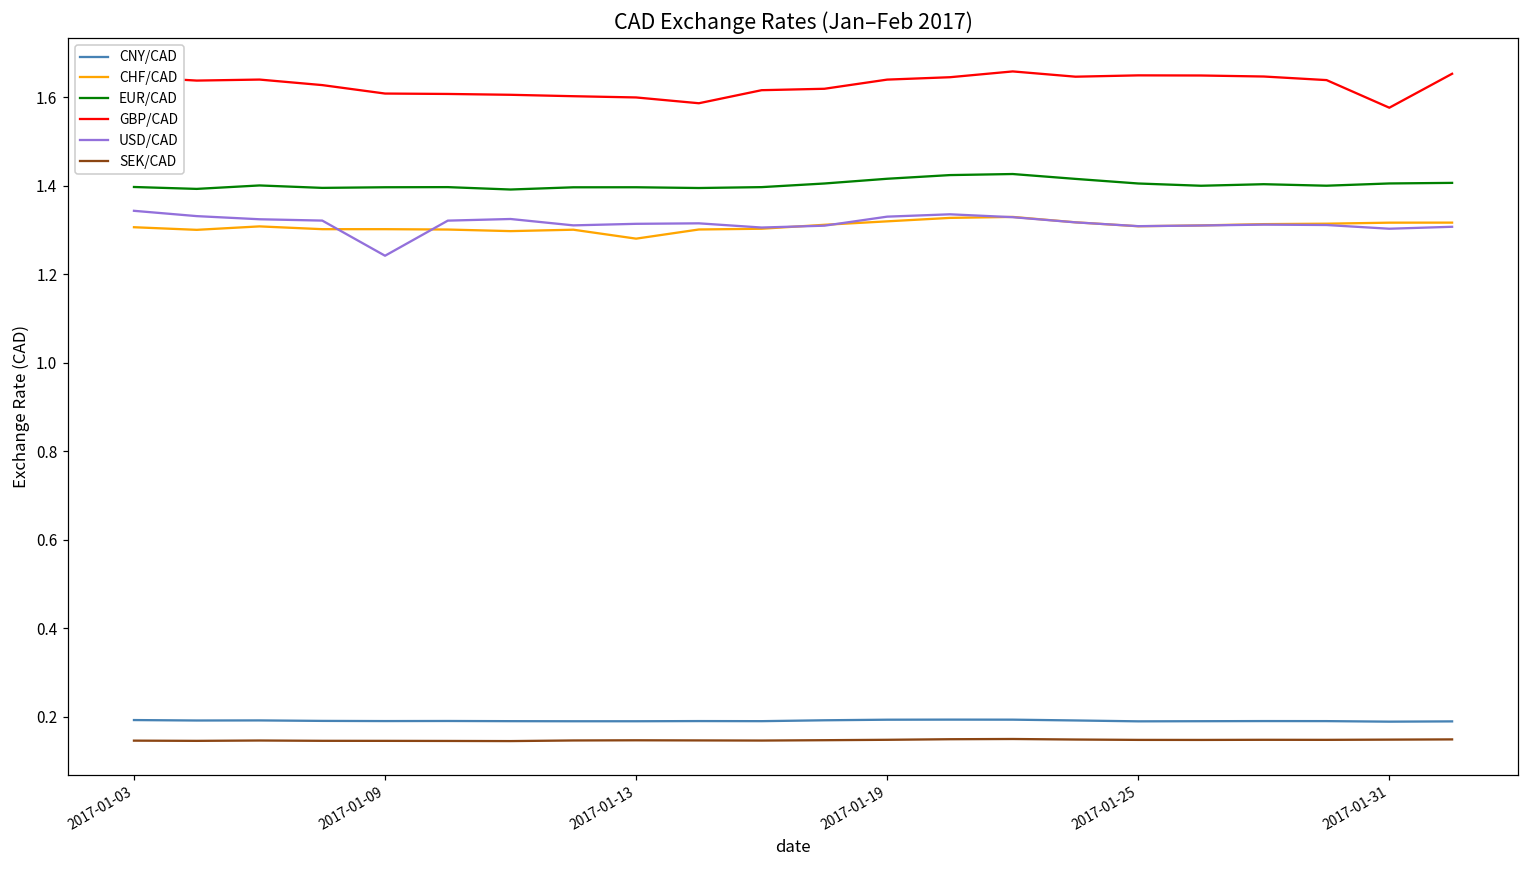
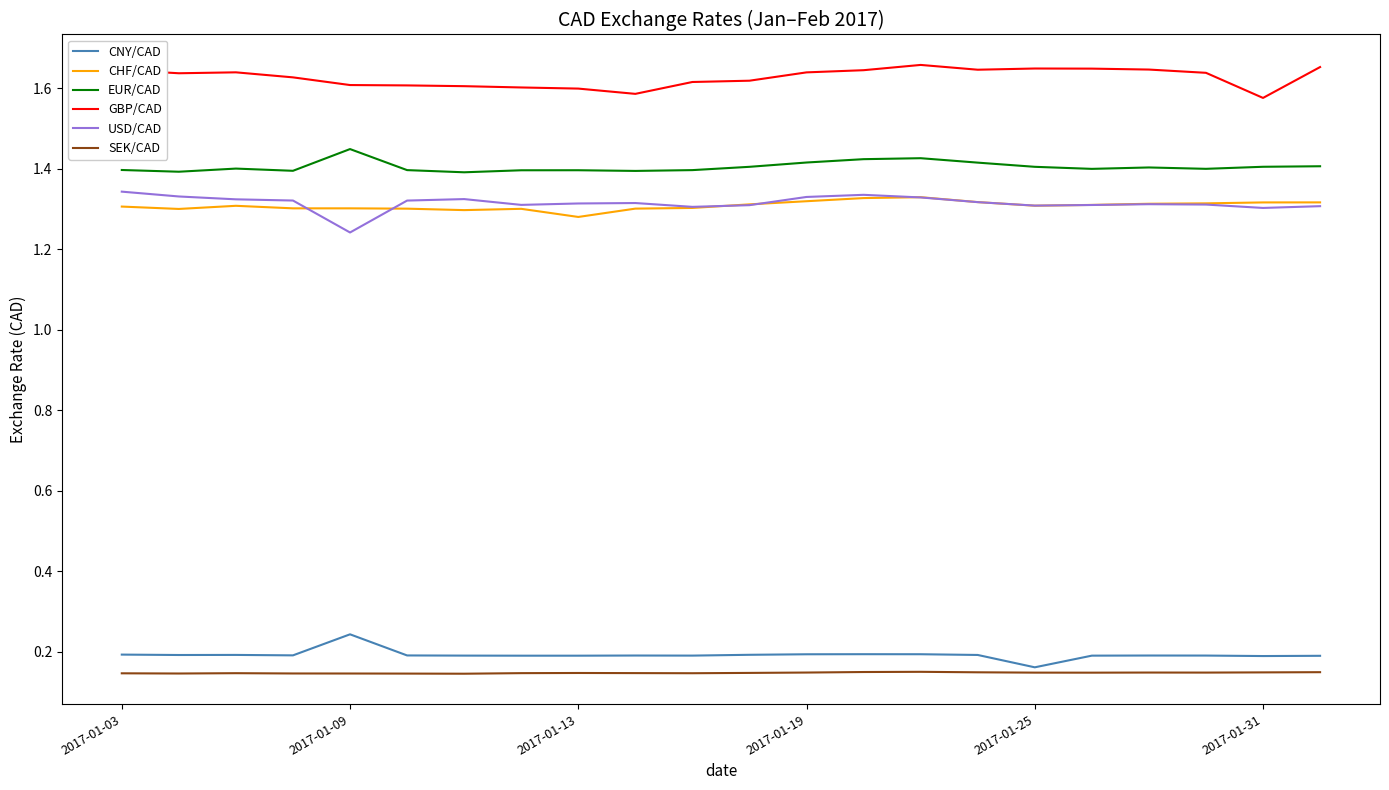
  {
    "CNY/CAD": {
      "2017-01-03": 0.19,
-     "2017-01-09": 0.19,
+     "2017-01-09": 0.24,
      "2017-01-13": 0.19,
      "2017-01-19": 0.19,
-     "2017-01-25": 0.19,
+     "2017-01-25": 0.16,
      "2017-01-31": 0.19
    },
    "CHF/CAD": {
      "2017-01-03": 1.31,
      "2017-01-09": 1.30,
      "2017-01-13": 1.28,
      "2017-01-19": 1.32,
      "2017-01-31": 1.32
    },
    "EUR/CAD": {
      "2017-01-03": 1.40,
-     "2017-01-09": 1.40,
+     "2017-01-09": 1.45,
      "2017-01-13": 1.40,
      "2017-01-19": 1.42,
      "2017-01-25": 1.41,
      "2017-01-31": 1.41
    },
    "GBP/CAD": {
      "2017-01-09": 1.61,
      "2017-01-13": 1.60,
      "2017-01-19": 1.64,
      "2017-01-25": 1.65,
      "2017-01-31": 1.58
    },
    "USD/CAD": {
      "2017-01-03": 1.34,
      "2017-01-09": 1.24,
      "2017-01-13": 1.31,
      "2017-01-19": 1.33,
      "2017-01-31": 1.30
    },
    "SEK/CAD": {
      "2017-01-03": 0.15,
      "2017-01-09": 0.15,
      "2017-01-13": 0.15,
      "2017-01-19": 0.15,
      "2017-01-25": 0.15,
      "2017-01-31": 0.15
    }
  }
